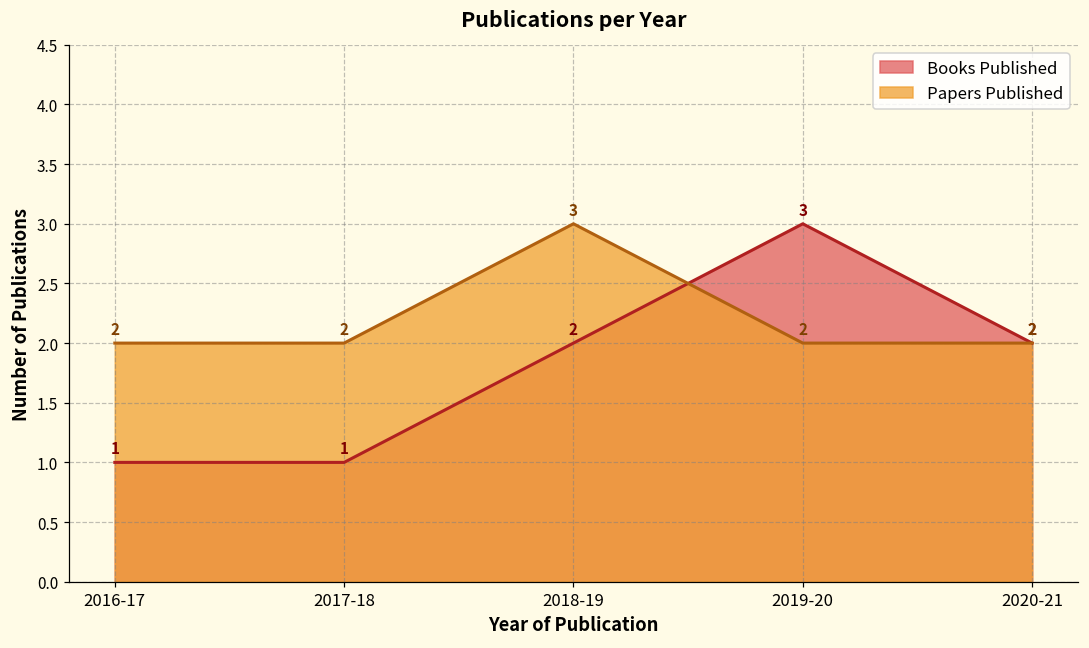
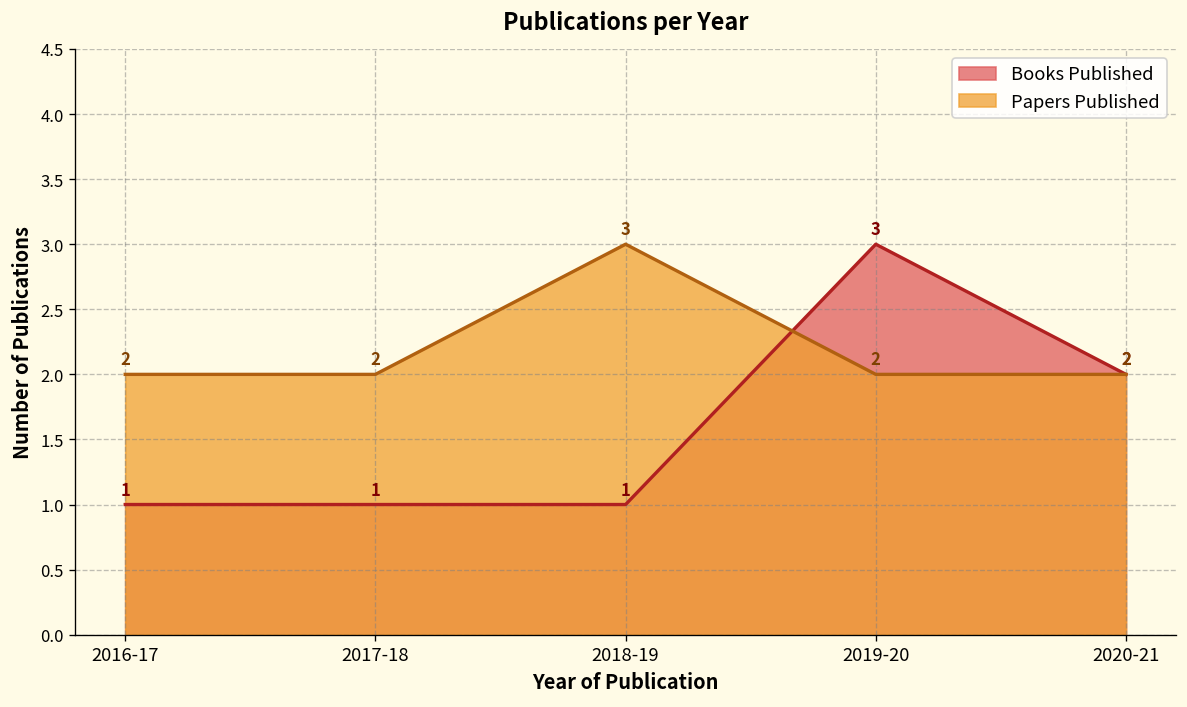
  {
    "Books Published": {
      "2016-17": 1,
      "2017-18": 1,
-     "2018-19": 2,
+     "2018-19": 1,
      "2019-20": 3
    },
    "Papers Published": {
      "2016-17": 2,
      "2017-18": 2,
      "2018-19": 3,
      "2019-20": 2
    }
  }
